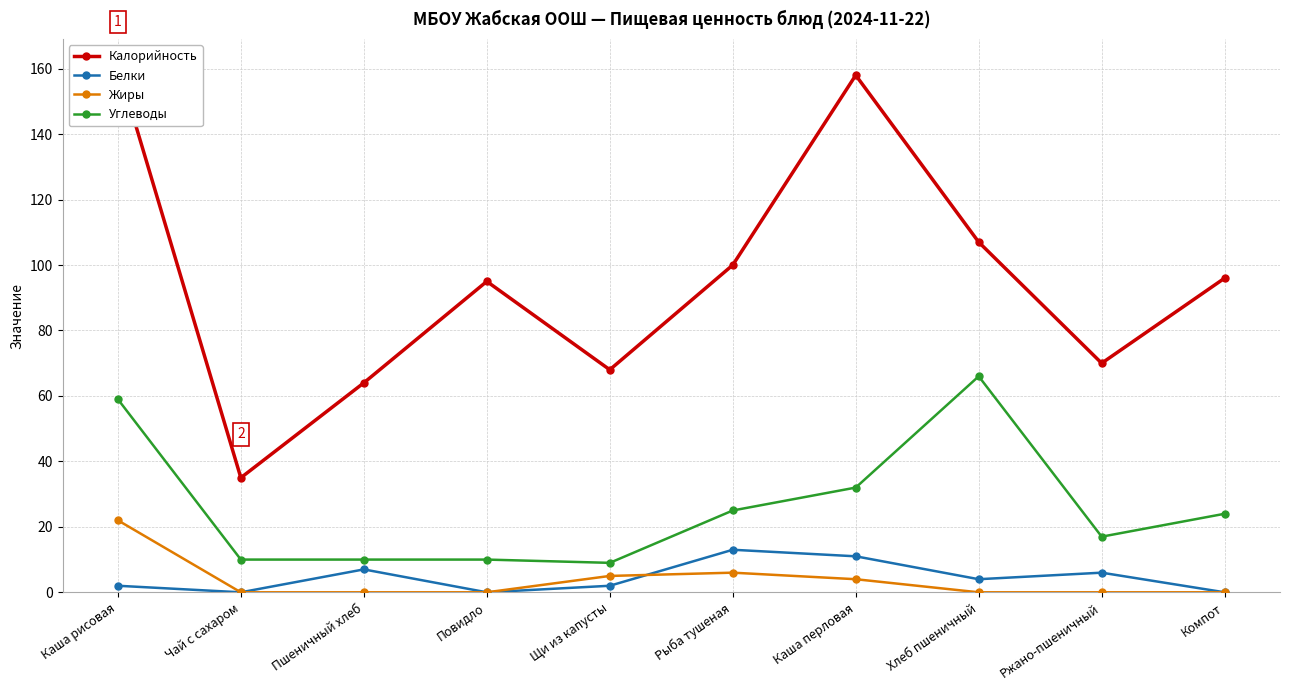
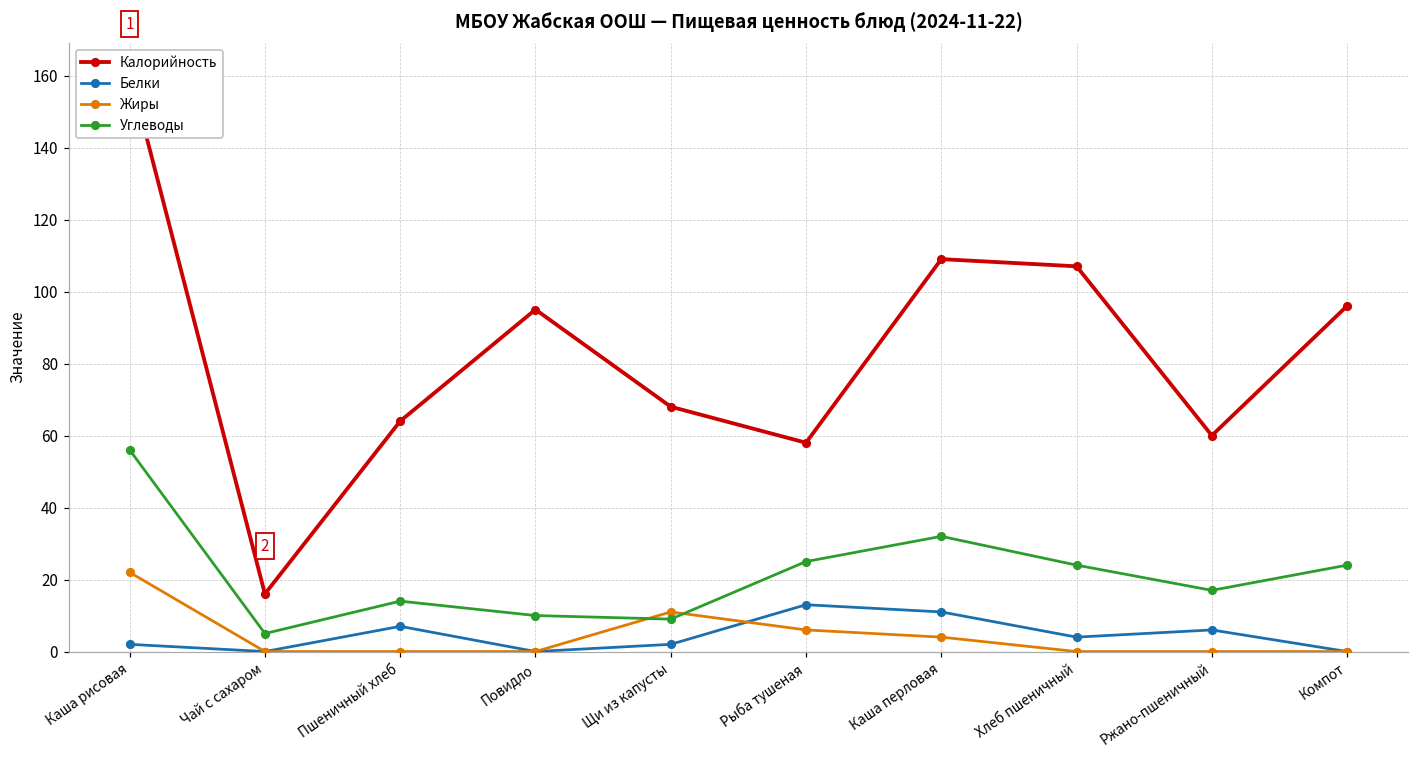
  {
    "Калорийность": {
-     "Чай с сахаром": 35,
+     "Чай с сахаром": 16,
      "Пшеничный хлеб": 64,
      "Повидло": 95,
      "Щи из капусты": 68,
-     "Рыба тушеная": 100,
-     "Каша перловая": 158,
+     "Рыба тушеная": 58,
+     "Каша перловая": 109,
      "Хлеб пшеничный": 107,
-     "Ржано-пшеничный": 70,
+     "Ржано-пшеничный": 60,
      "Компот": 96
    },
    "Белки": {
      "Каша рисовая": 2,
      "Пшеничный хлеб": 7,
      "Щи из капусты": 2,
      "Рыба тушеная": 13,
      "Каша перловая": 11,
      "Хлеб пшеничный": 4,
      "Ржано-пшеничный": 6
    },
    "Жиры": {
      "Каша рисовая": 22,
      "Пшеничный хлеб": 0,
-     "Щи из капусты": 5,
+     "Щи из капусты": 11,
      "Рыба тушеная": 6,
      "Каша перловая": 4,
      "Хлеб пшеничный": 0,
      "Ржано-пшеничный": 0
    },
    "Углеводы": {
-     "Каша рисовая": 59,
-     "Чай с сахаром": 10,
-     "Пшеничный хлеб": 10,
+     "Каша рисовая": 56,
+     "Чай с сахаром": 5,
+     "Пшеничный хлеб": 14,
      "Повидло": 10,
      "Щи из капусты": 9,
      "Рыба тушеная": 25,
      "Каша перловая": 32,
-     "Хлеб пшеничный": 66,
+     "Хлеб пшеничный": 24,
      "Ржано-пшеничный": 17,
      "Компот": 24
    }
  }
